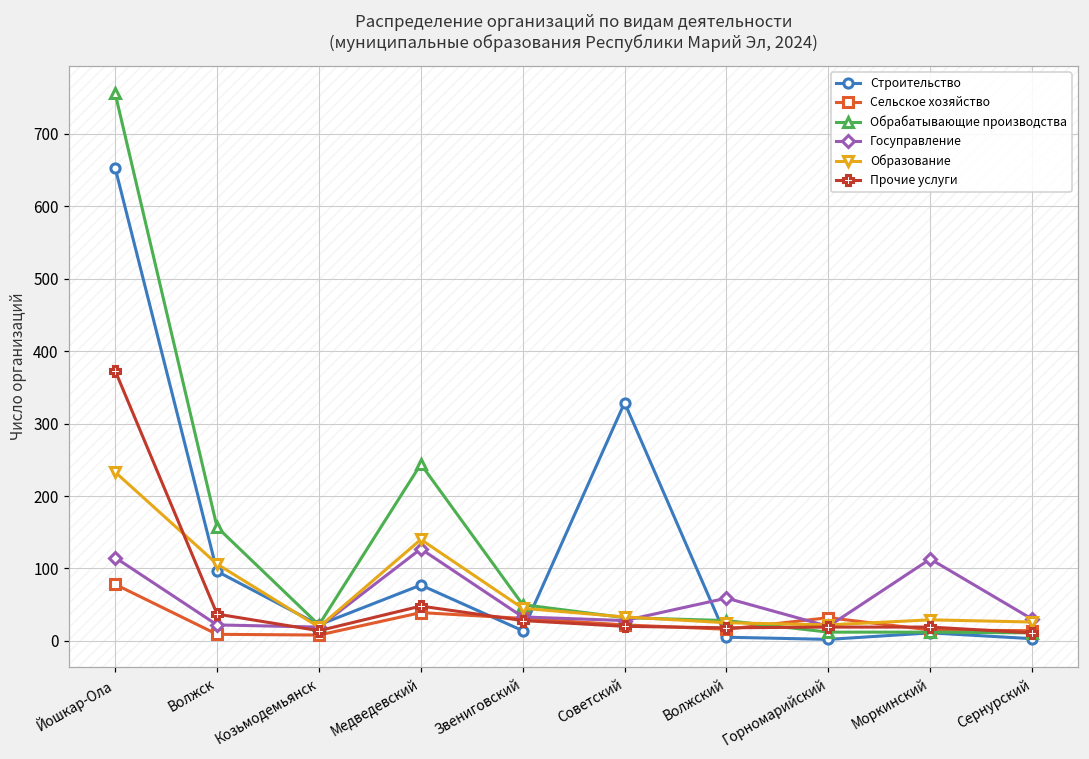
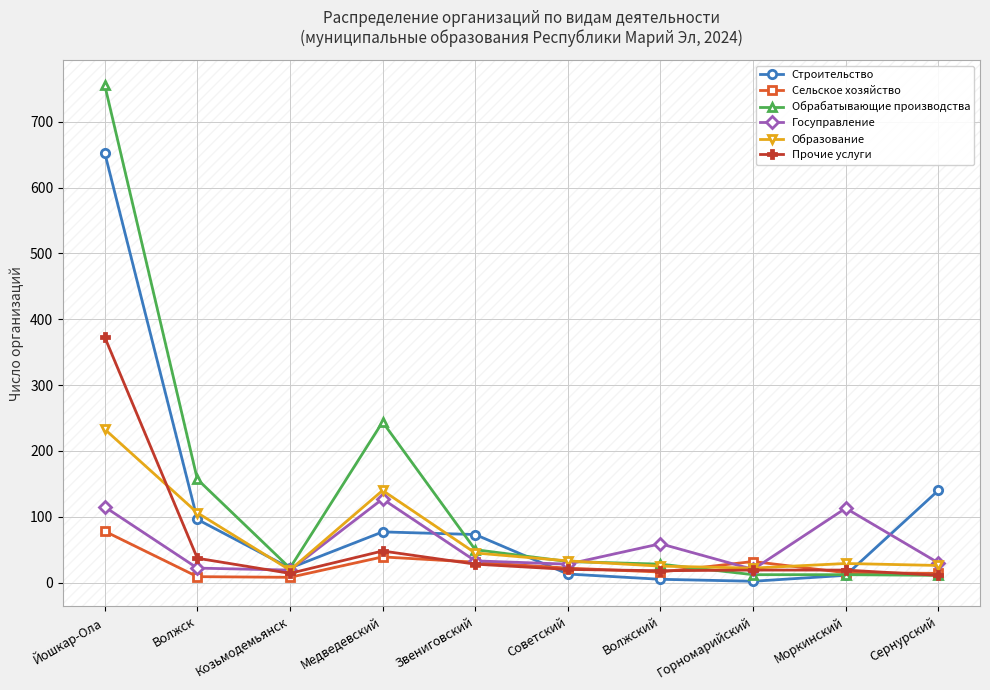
  {
    "Строительство": {
      "Йошкар-Ола": 650,
      "Волжск": 100,
      "Медведевский": 80,
-     "Звениговский": 10,
-     "Советский": 330,
+     "Звениговский": 70,
+     "Советский": 10,
      "Волжский": 10,
      "Горномарийский": 0,
-     "Сернурский": 0
+     "Сернурский": 140
    },
    "Обрабатывающие производства": {
      "Йошкар-Ола": 760,
      "Волжск": 160,
      "Медведевский": 240,
      "Звениговский": 50,
      "Горномарийский": 10
    },
    "Госуправление": {
      "Йошкар-Ола": 120,
      "Волжск": 20,
      "Медведевский": 130,
      "Советский": 30,
      "Волжский": 60,
      "Моркинский": 110,
      "Сернурский": 30
    },
    "Образование": {
      "Йошкар-Ола": 230,
      "Волжск": 110,
      "Медведевский": 140,
      "Звениговский": 50,
      "Моркинский": 30,
      "Сернурский": 30
    }
  }
